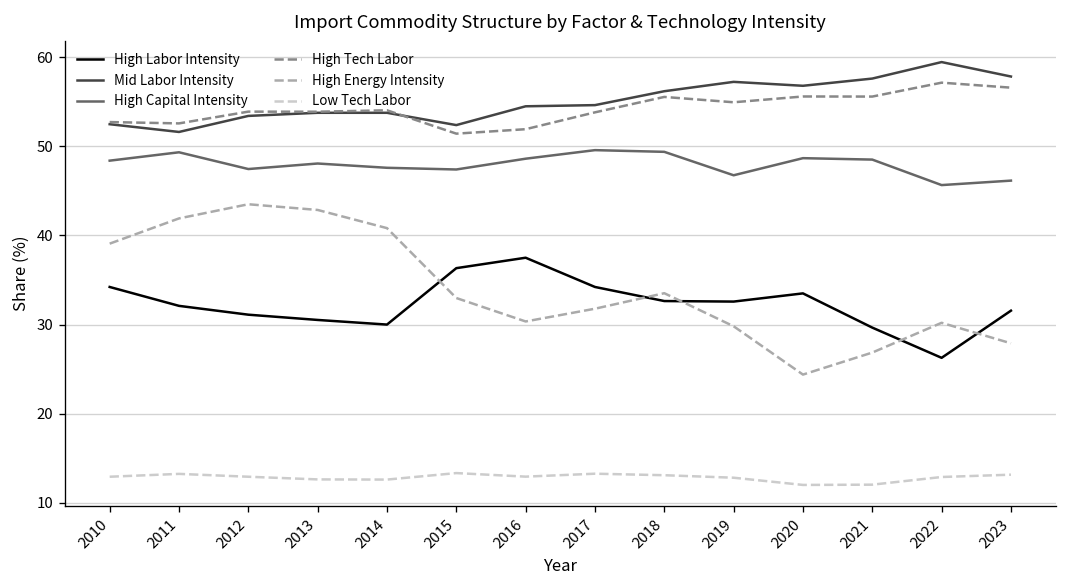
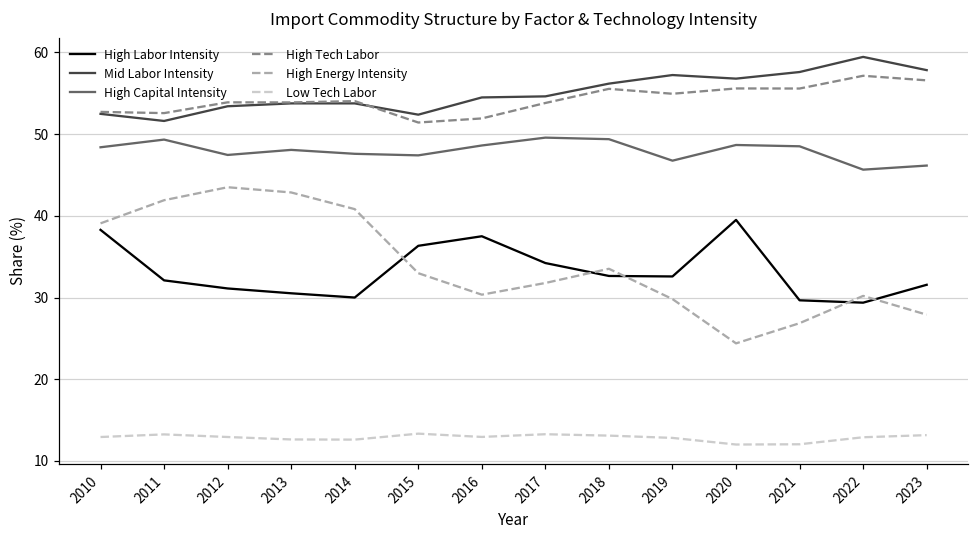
  {
    "High Labor Intensity": {
-     "2010": 34,
+     "2010": 38,
      "2011": 32,
      "2012": 31,
      "2013": 31,
      "2014": 30,
      "2015": 36,
      "2016": 38,
      "2017": 34,
      "2018": 33,
      "2019": 33,
-     "2020": 34,
+     "2020": 40,
      "2021": 30,
-     "2022": 26,
+     "2022": 29,
      "2023": 32
    }
  }
